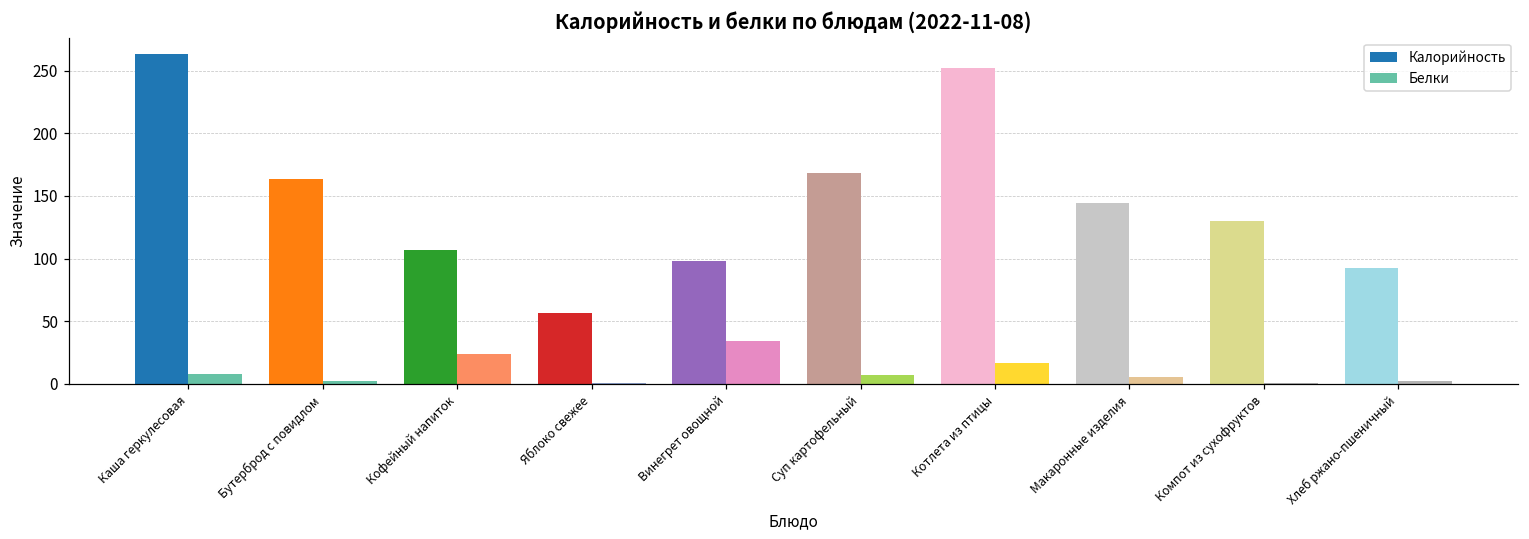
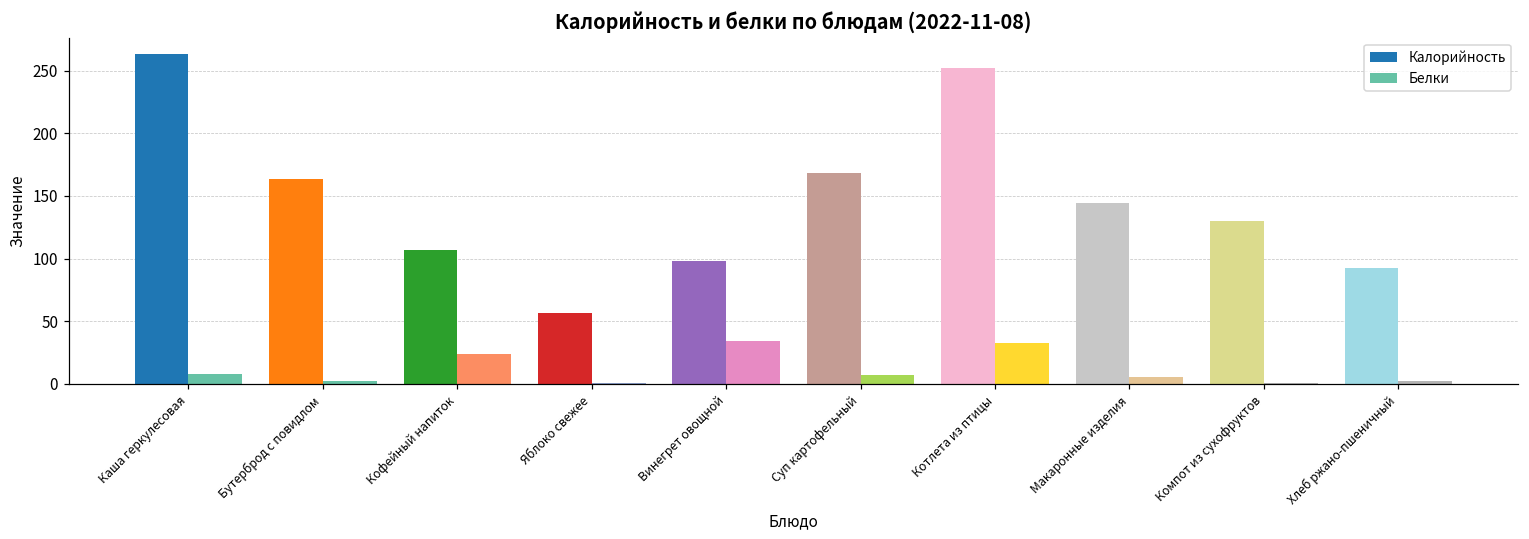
  {
    "Калорийность": {
      "Каша геркулесовая": 263,
      "Бутерброд с повидлом": 163,
      "Кофейный напиток": 107,
      "Яблоко свежее": 56,
      "Винегрет овощной": 98,
      "Суп картофельный": 168,
      "Котлета из птицы": 252,
      "Макаронные изделия": 144,
      "Компот из сухофруктов": 130,
      "Хлеб ржано-пшеничный": 93
    },
    "Белки": {
      "Каша геркулесовая": 8,
      "Бутерброд с повидлом": 3,
      "Кофейный напиток": 24,
      "Винегрет овощной": 34,
      "Суп картофельный": 7,
-     "Котлета из птицы": 17,
+     "Котлета из птицы": 32,
      "Макаронные изделия": 6,
      "Хлеб ржано-пшеничный": 2
    }
  }
